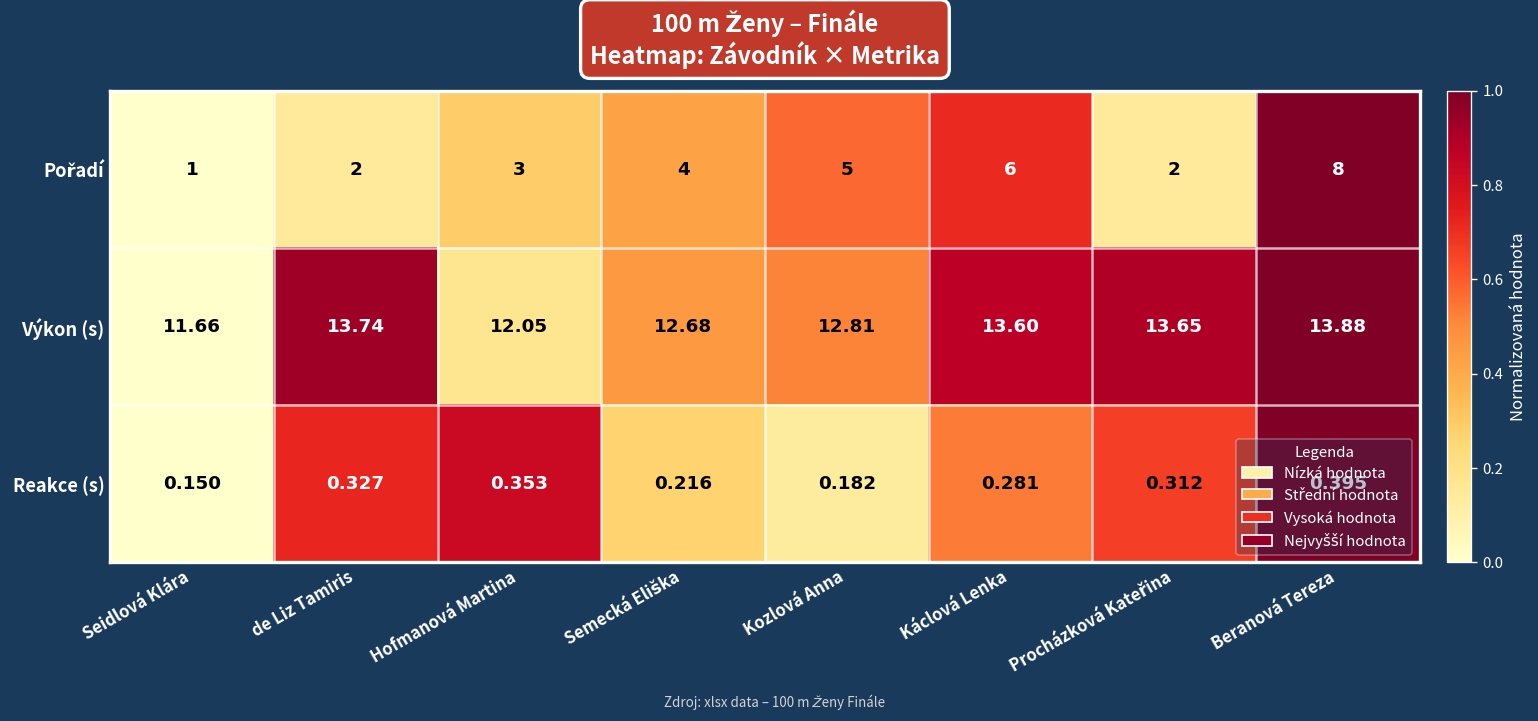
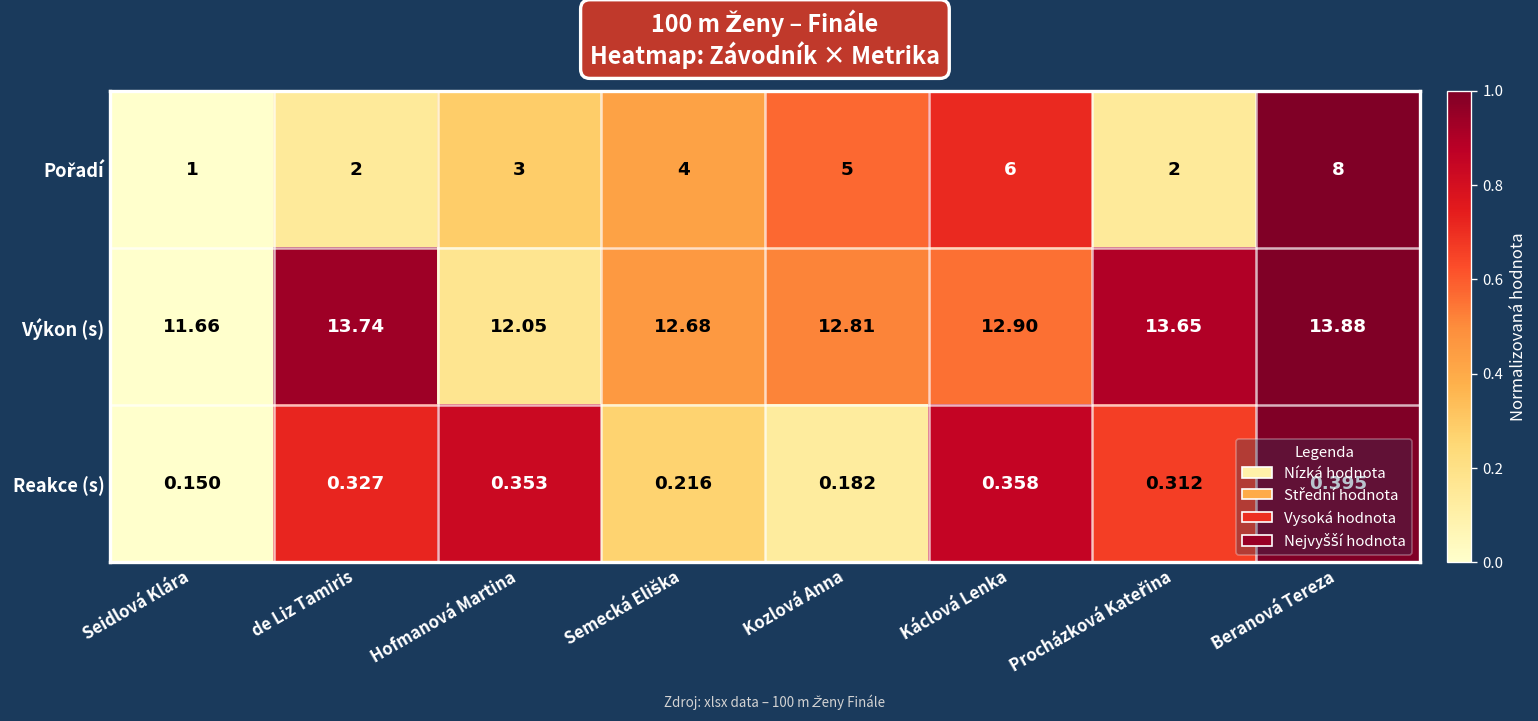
  {
    "Pořadí": {
      "Seidlová Klára": 1,
      "de Liz Tamiris": 2,
      "Hofmanová Martina": 3,
      "Semecká Eliška": 4,
      "Kozlová Anna": 5,
      "Káclová Lenka": 6,
      "Procházková Kateřina": 2,
      "Beranová Tereza": 8
    },
    "Výkon (s)": {
      "Seidlová Klára": 11.66,
      "de Liz Tamiris": 13.74,
      "Hofmanová Martina": 12.05,
      "Semecká Eliška": 12.68,
      "Kozlová Anna": 12.81,
-     "Káclová Lenka": 13.60,
+     "Káclová Lenka": 12.90,
      "Procházková Kateřina": 13.65,
      "Beranová Tereza": 13.88
    },
    "Reakce (s)": {
      "Seidlová Klára": 0.150,
      "de Liz Tamiris": 0.327,
      "Hofmanová Martina": 0.353,
      "Semecká Eliška": 0.216,
      "Kozlová Anna": 0.182,
-     "Káclová Lenka": 0.281,
+     "Káclová Lenka": 0.358,
      "Procházková Kateřina": 0.312
    }
  }
